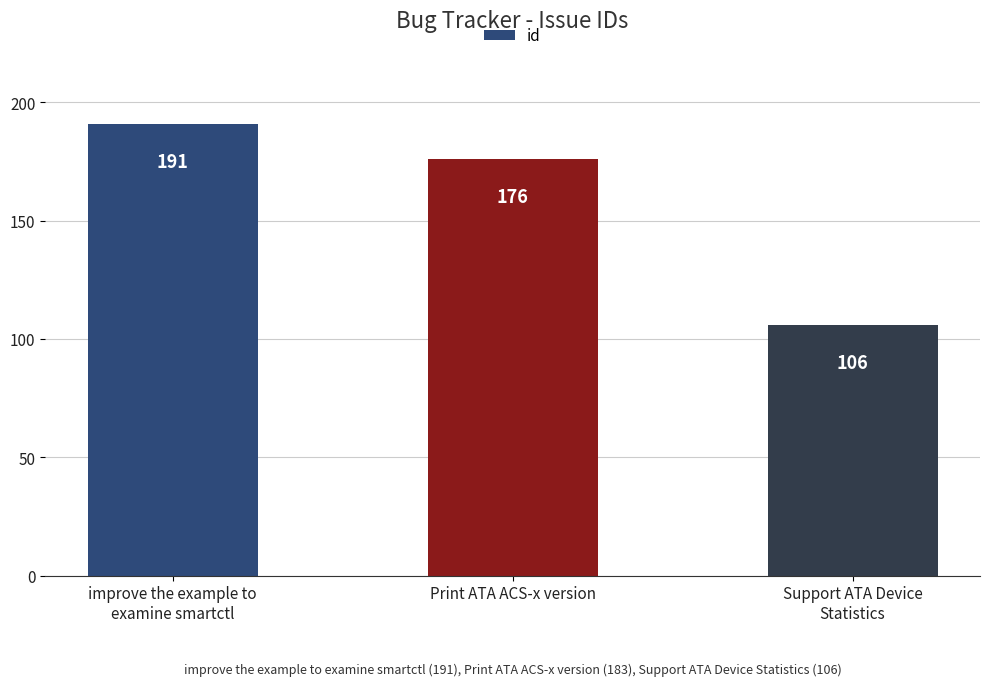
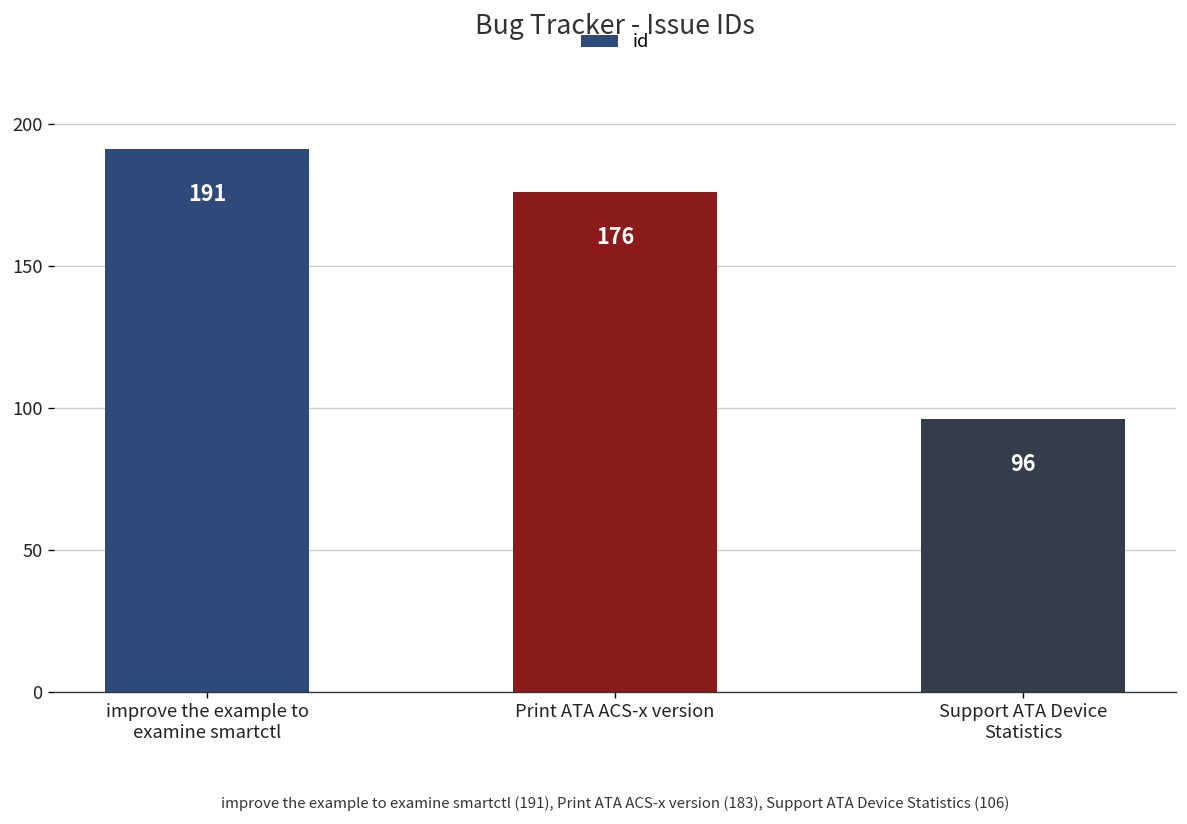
  {
    "improve the example to examine smartctl": 191,
    "Print ATA ACS-x version": 176,
-   "Support ATA Device Statistics": 106
+   "Support ATA Device Statistics": 96
  }
